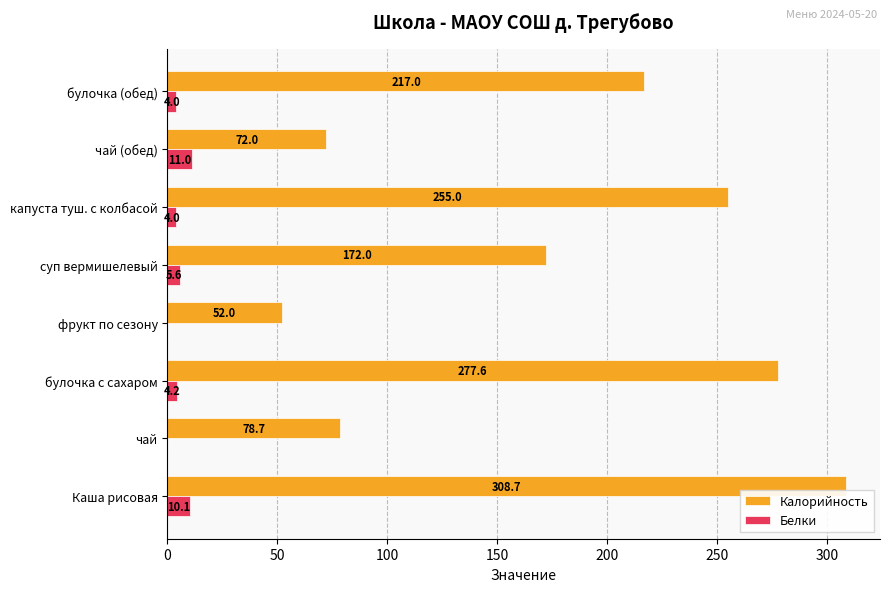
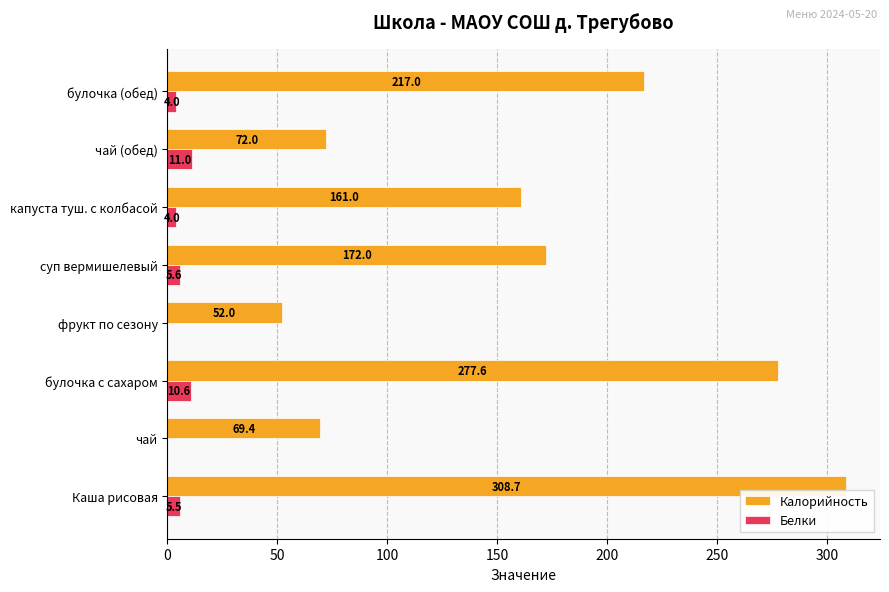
  {
    "Калорийность": {
      "булочка (обед)": 217.0,
      "чай (обед)": 72.0,
-     "капуста туш. с колбасой": 255.0,
+     "капуста туш. с колбасой": 161.0,
      "суп вермишелевый": 172.0,
      "фрукт по сезону": 52.0,
      "булочка с сахаром": 277.6,
-     "чай": 78.7,
+     "чай": 69.4,
      "Каша рисовая": 308.7
    },
    "Белки": {
      "булочка (обед)": 4.0,
      "чай (обед)": 11.0,
      "капуста туш. с колбасой": 4.0,
      "суп вермишелевый": 5.6,
-     "булочка с сахаром": 4.2,
-     "Каша рисовая": 10.1
+     "булочка с сахаром": 10.6,
+     "Каша рисовая": 5.5
    }
  }
